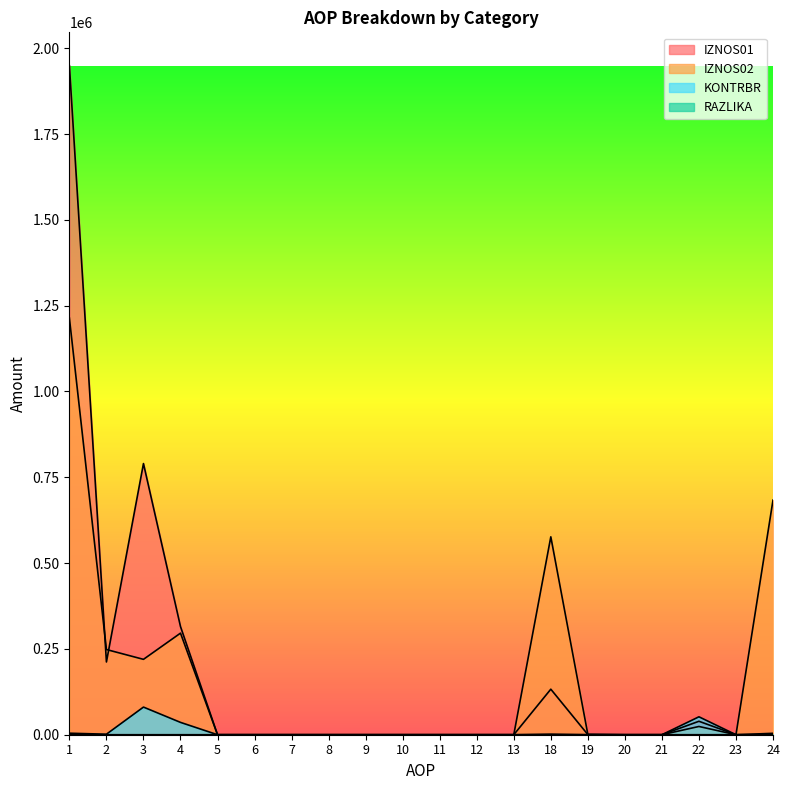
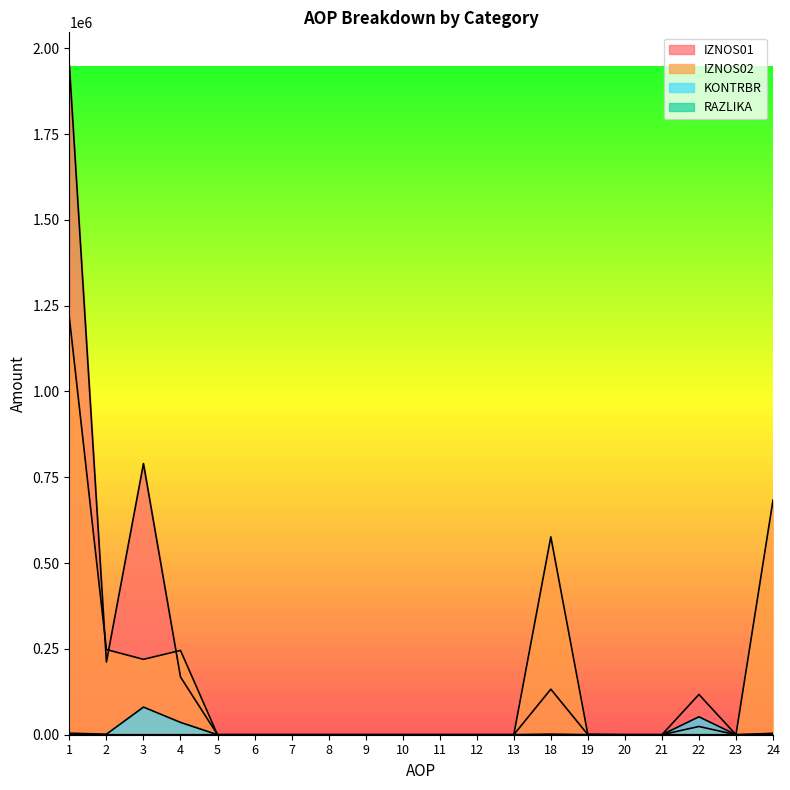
  {
    "IZNOS01": {
      "1": 1950000,
      "2": 210000,
      "3": 790000,
-     "4": 320000,
+     "4": 170000,
      "18": 130000,
-     "22": 40000
+     "22": 120000
    },
    "IZNOS02": {
      "1": 1210000,
      "2": 250000,
      "3": 220000,
-     "4": 300000,
+     "4": 250000,
      "18": 580000,
      "22": 20000,
      "24": 680000
    },
    "KONTRBR": {
      "3": 80000,
      "4": 40000,
      "22": 50000
    },
    "RAZLIKA": {
      "3": 0,
      "4": 0,
      "22": 0
    }
  }
